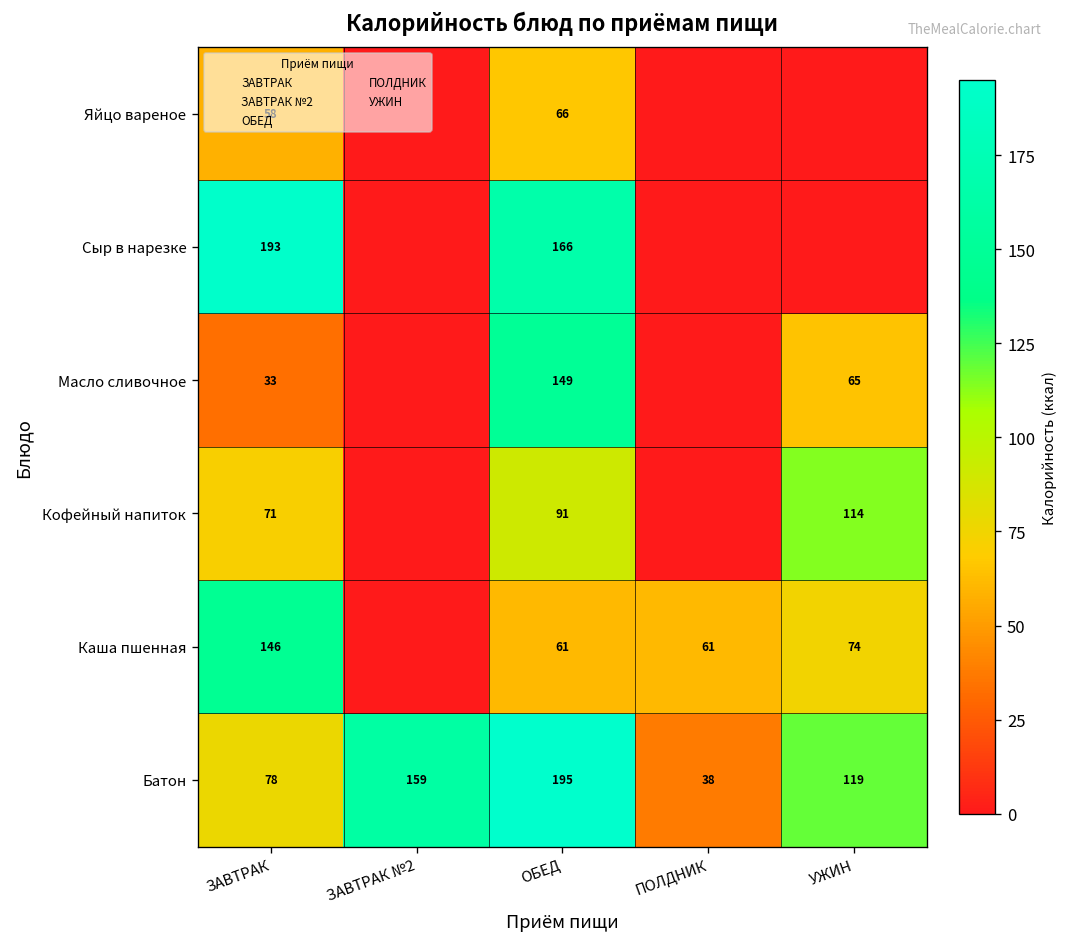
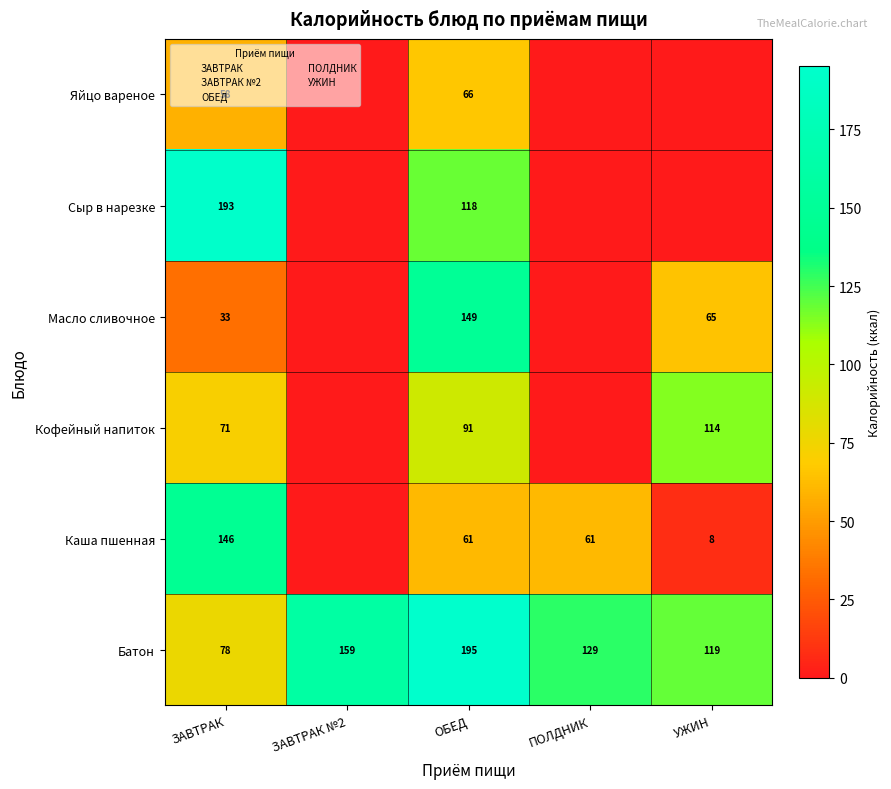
  {
    "Яйцо вареное": {
      "ОБЕД": 66
    },
    "Сыр в нарезке": {
      "ЗАВТРАК": 193,
-     "ОБЕД": 166
+     "ОБЕД": 118
    },
    "Масло сливочное": {
      "ЗАВТРАК": 33,
      "ОБЕД": 149,
      "УЖИН": 65
    },
    "Кофейный напиток": {
      "ЗАВТРАК": 71,
      "ОБЕД": 91,
      "УЖИН": 114
    },
    "Каша пшенная": {
      "ЗАВТРАК": 146,
      "ОБЕД": 61,
      "ПОЛДНИК": 61,
-     "УЖИН": 74
+     "УЖИН": 8
    },
    "Батон": {
      "ЗАВТРАК": 78,
      "ЗАВТРАК №2": 159,
      "ОБЕД": 195,
-     "ПОЛДНИК": 38,
+     "ПОЛДНИК": 129,
      "УЖИН": 119
    }
  }
